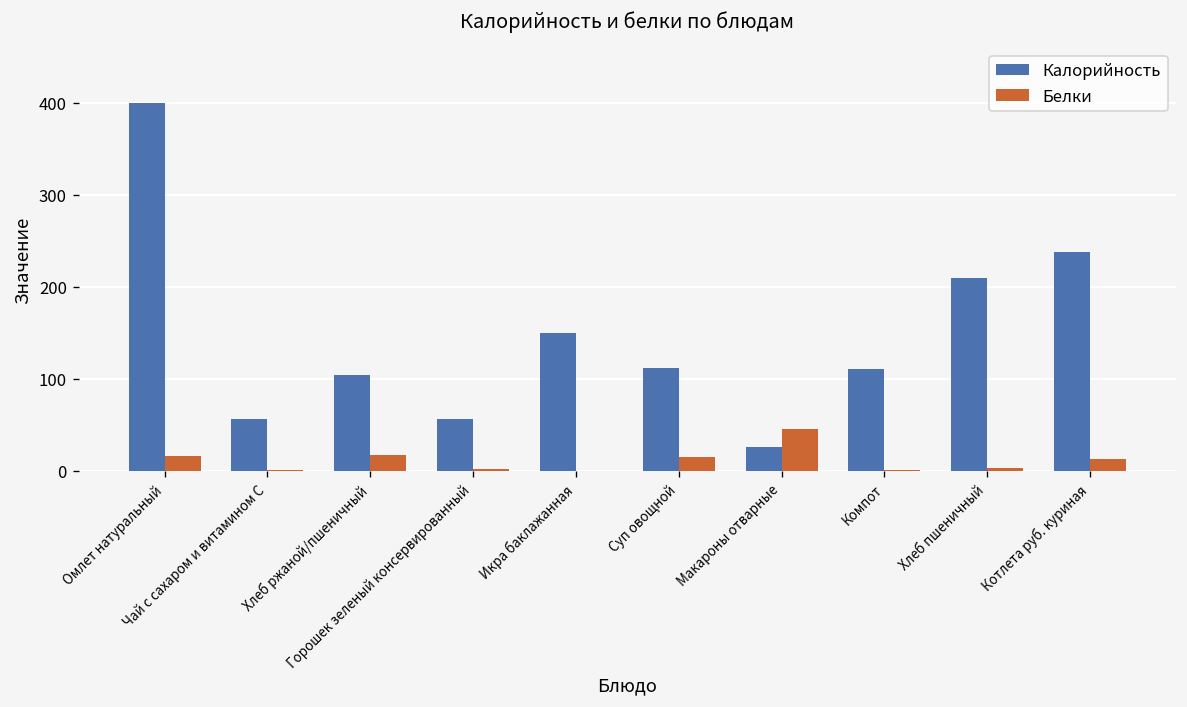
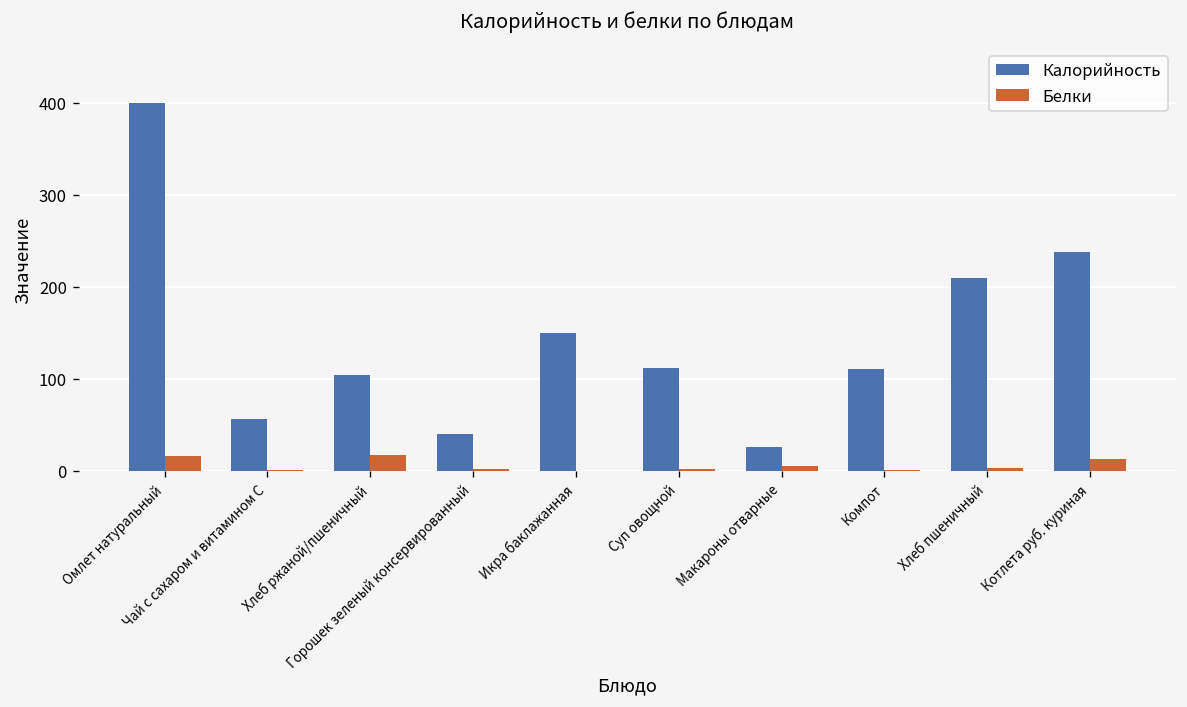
  {
    "Калорийность": {
      "Омлет натуральный": 400,
      "Чай с сахаром и витамином С": 60,
      "Хлеб ржаной/пшеничный": 100,
-     "Горошек зеленый консервированный": 60,
+     "Горошек зеленый консервированный": 40,
      "Икра баклажанная": 150,
      "Суп овощной": 110,
      "Макароны отварные": 30,
      "Компот": 110,
      "Хлеб пшеничный": 210,
      "Котлета руб. куриная": 240
    },
    "Белки": {
      "Омлет натуральный": 20,
      "Хлеб ржаной/пшеничный": 20,
-     "Суп овощной": 20,
-     "Макароны отварные": 50,
+     "Суп овощной": 0,
+     "Макароны отварные": 10,
      "Хлеб пшеничный": 0,
      "Котлета руб. куриная": 10
    }
  }
